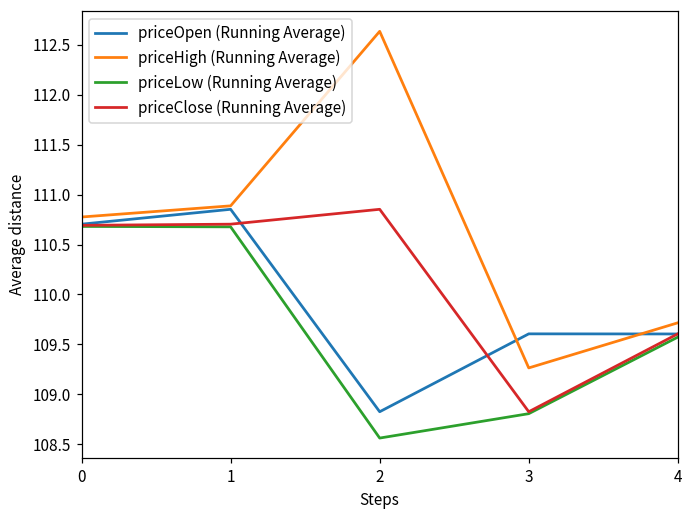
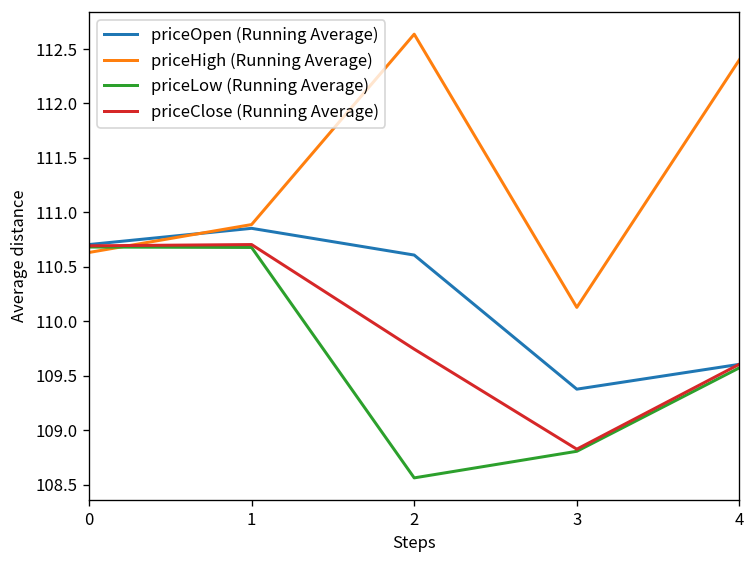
  {
    "priceOpen (Running Average)": {
      "1": 110.9,
-     "2": 108.8,
-     "3": 109.6
+     "2": 110.6,
+     "3": 109.4
    },
    "priceHigh (Running Average)": {
-     "0": 110.8,
+     "0": 110.6,
      "1": 110.9,
      "2": 112.6,
-     "3": 109.3,
-     "4": 109.7
+     "3": 110.1,
+     "4": 112.4
    },
    "priceLow (Running Average)": {
      "2": 108.6,
      "4": 109.6
    },
    "priceClose (Running Average)": {
-     "2": 110.9
+     "2": 109.7
    }
  }
